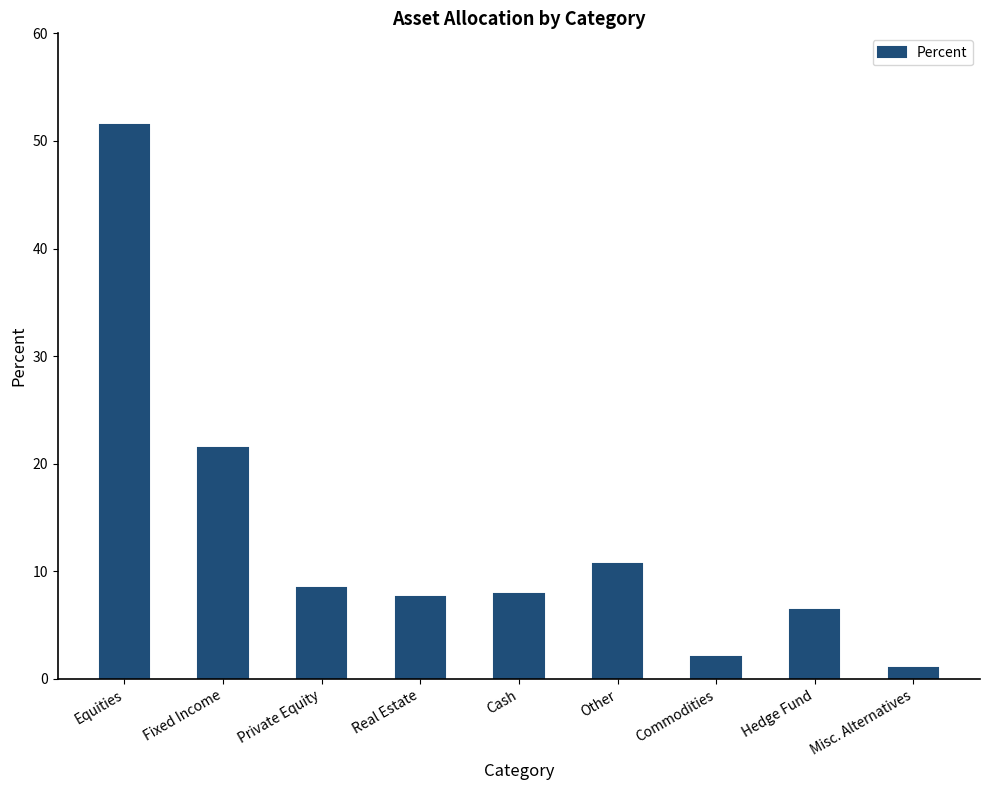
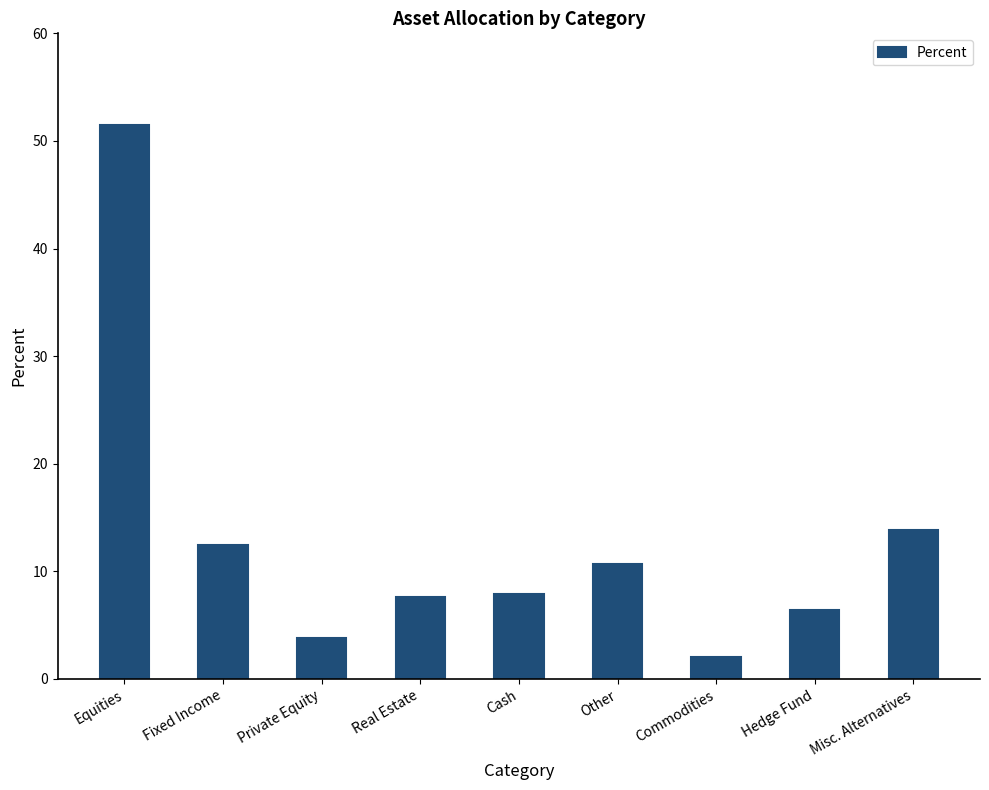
  {
    "Equities": 51.5,
-   "Fixed Income": 21.4,
-   "Private Equity": 8.4,
+   "Fixed Income": 12.4,
+   "Private Equity": 3.8,
    "Real Estate": 7.6,
    "Cash": 7.9,
    "Other": 10.7,
    "Commodities": 2.1,
    "Hedge Fund": 6.4,
-   "Misc. Alternatives": 1.0
+   "Misc. Alternatives": 13.8
  }
